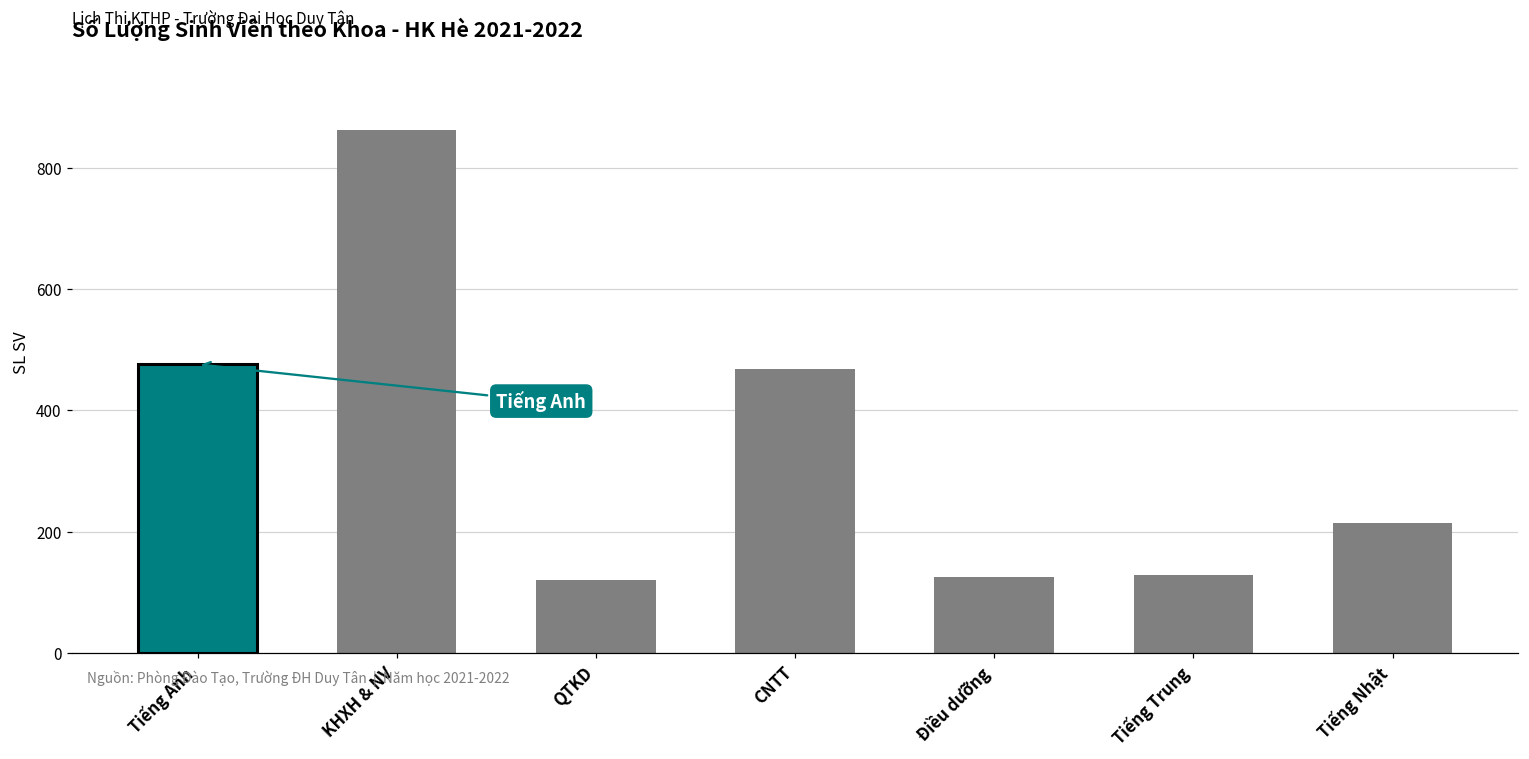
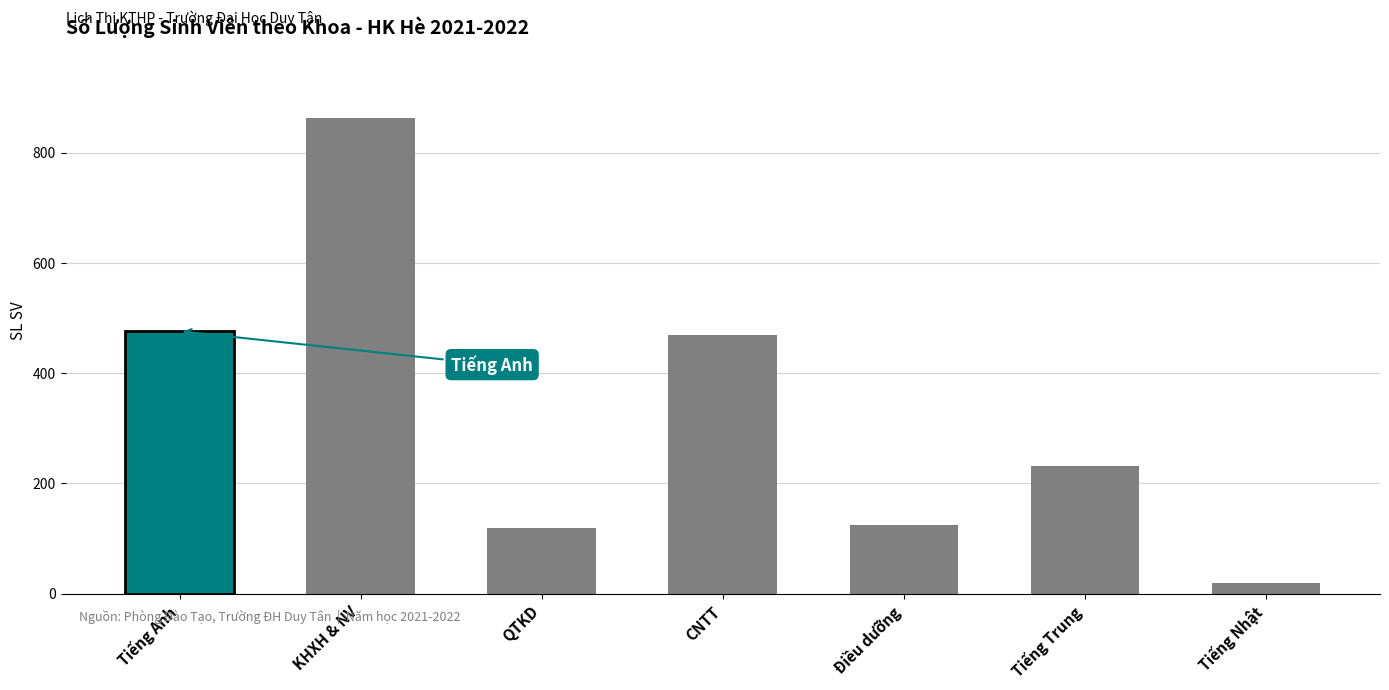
  {
    "Tiếng Anh": 480,
    "KHXH & NV": 860,
    "QTKD": 120,
    "CNTT": 470,
    "Điều dưỡng": 130,
-   "Tiếng Trung": 130,
-   "Tiếng Nhật": 220
+   "Tiếng Trung": 230,
+   "Tiếng Nhật": 20
  }
